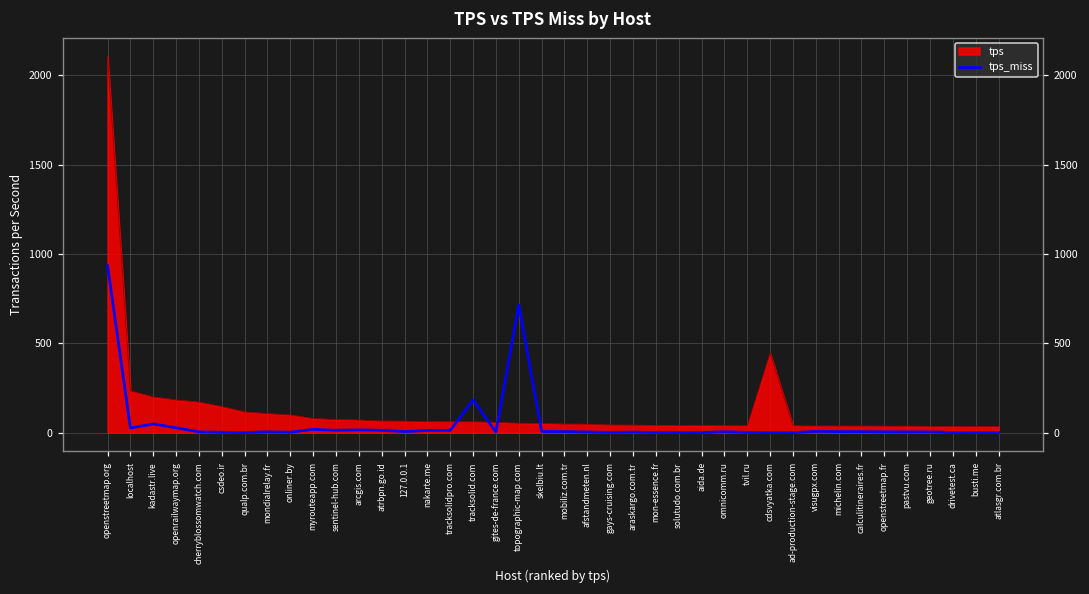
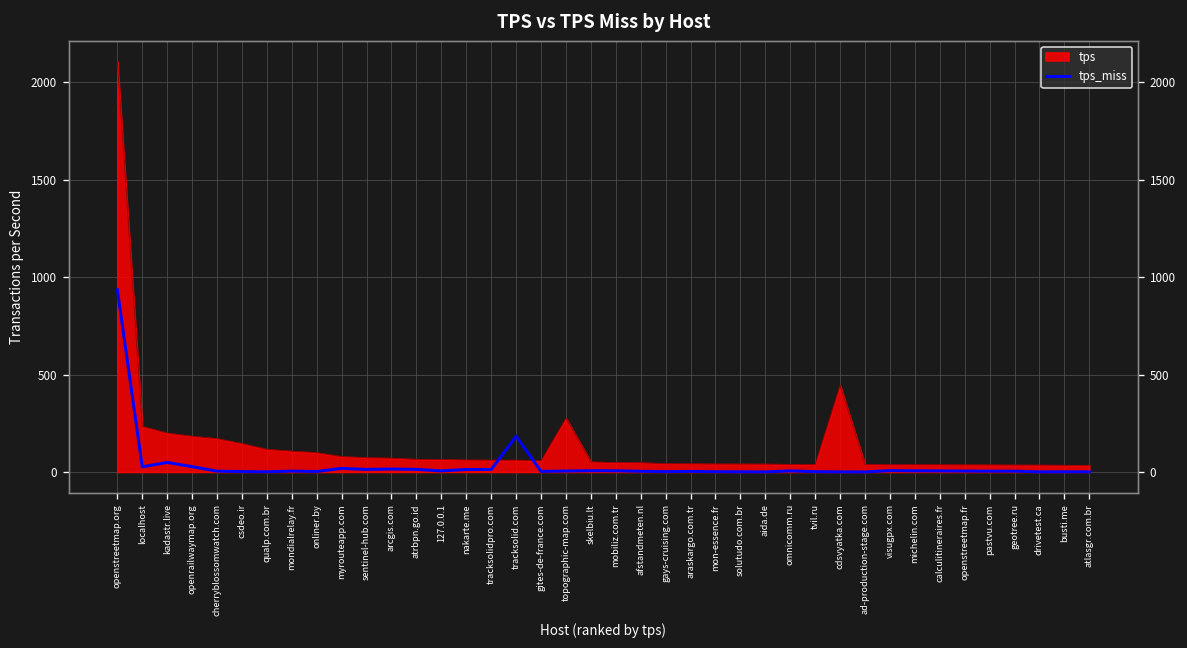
  {
    "tps": {
      "openstreetmap.org": 2110,
      "localhost": 230,
      "kadastr.live": 200,
      "openrailwaymap.org": 180,
      "cherryblossomwatch.com": 170,
      "csdeo.ir": 150,
      "qualp.com.br": 120,
      "mondialrelay.fr": 110,
      "onliner.by": 100,
      "myrouteapp.com": 80,
      "sentinel-hub.com": 70,
      "arcgis.com": 70,
      "atrbpn.go.id": 60,
      "127.0.0.1": 60,
      "nakarte.me": 60,
      "tracksolidpro.com": 60,
      "tracksolid.com": 60,
      "gites-de-france.com": 60,
-     "topographic-map.com": 50,
+     "topographic-map.com": 280,
      "skelbiu.lt": 50,
      "mobiliz.com.tr": 50,
      "afstandmeten.nl": 50,
      "gays-cruising.com": 40,
      "araskargo.com.tr": 40,
      "mon-essence.fr": 40,
      "solutudo.com.br": 40,
      "aida.de": 40,
      "omnicomm.ru": 40,
      "tvil.ru": 40,
      "cdsvyatka.com": 440,
      "ad-production-stage.com": 40,
      "visugpx.com": 40,
      "michelin.com": 40,
      "calculitineraires.fr": 40,
      "openstreetmap.fr": 40,
      "pastvu.com": 40,
      "geotree.ru": 40,
      "drivetest.ca": 40,
      "busti.me": 30,
      "atlasgr.com.br": 30
    },
    "tps_miss": {
      "openstreetmap.org": 930,
      "localhost": 30,
      "kadastr.live": 50,
      "openrailwaymap.org": 30,
      "cherryblossomwatch.com": 0,
      "csdeo.ir": 0,
      "qualp.com.br": 0,
      "mondialrelay.fr": 0,
      "onliner.by": 0,
      "myrouteapp.com": 20,
      "sentinel-hub.com": 10,
      "arcgis.com": 20,
      "atrbpn.go.id": 10,
      "127.0.0.1": 10,
      "nakarte.me": 10,
      "tracksolidpro.com": 10,
      "tracksolid.com": 180,
      "gites-de-france.com": 0,
-     "topographic-map.com": 710,
+     "topographic-map.com": 0,
      "skelbiu.lt": 10,
      "mobiliz.com.tr": 10,
      "afstandmeten.nl": 0,
      "gays-cruising.com": 0,
      "araskargo.com.tr": 0,
      "mon-essence.fr": 0,
      "solutudo.com.br": 0,
      "aida.de": 0,
      "omnicomm.ru": 10,
      "tvil.ru": 0,
      "cdsvyatka.com": 0,
      "ad-production-stage.com": 0,
      "visugpx.com": 10,
      "michelin.com": 10,
      "calculitineraires.fr": 10,
      "openstreetmap.fr": 0,
      "pastvu.com": 0,
      "geotree.ru": 0,
      "drivetest.ca": 0,
      "busti.me": 0,
      "atlasgr.com.br": 0
    }
  }
